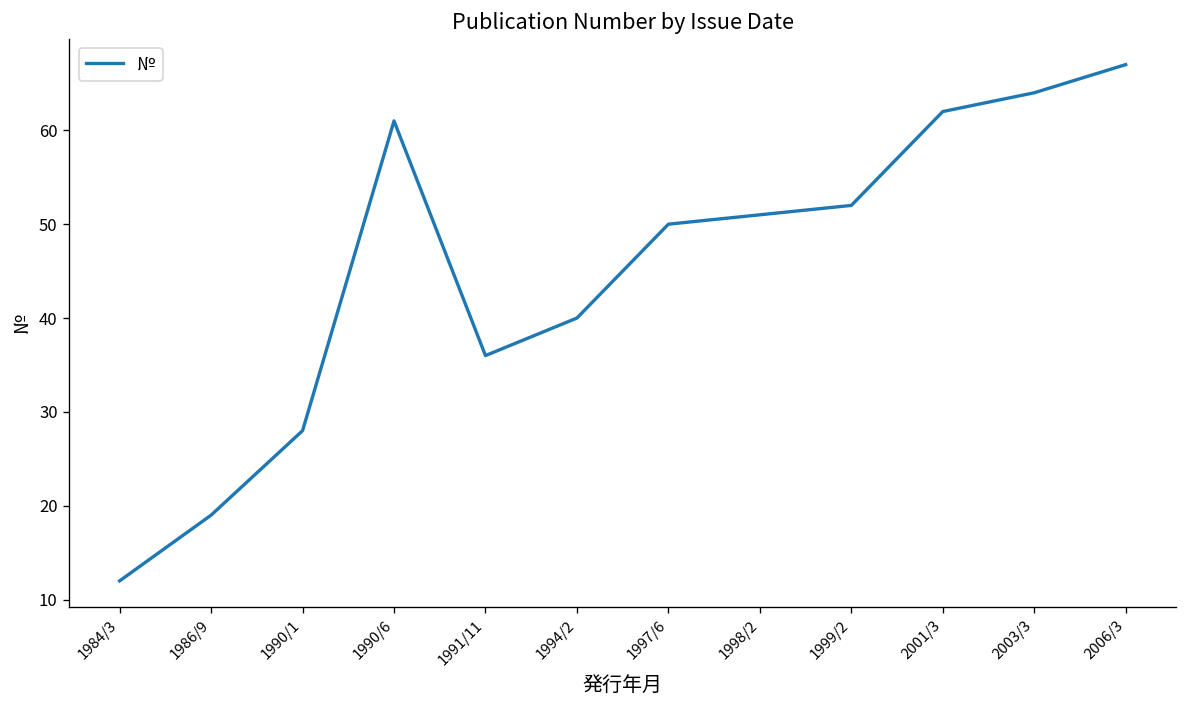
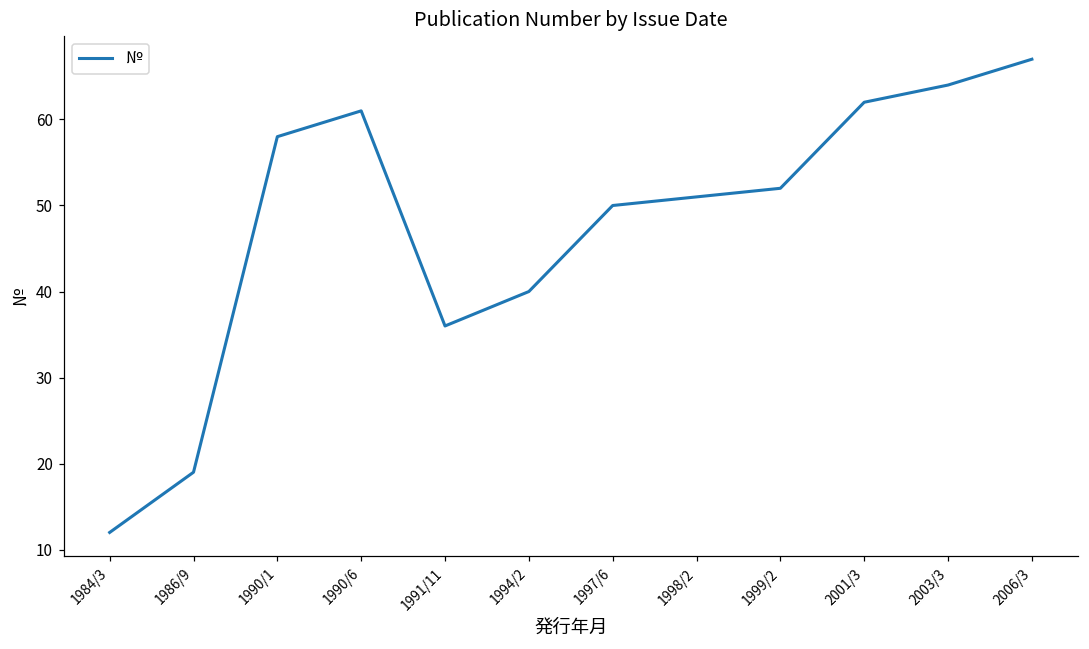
  {
    "1984/3": 12,
    "1986/9": 19,
-   "1990/1": 28,
+   "1990/1": 58,
    "1990/6": 61,
    "1991/11": 36,
    "1994/2": 40,
    "1997/6": 50,
    "1998/2": 51,
    "1999/2": 52,
    "2001/3": 62,
    "2003/3": 64,
    "2006/3": 67
  }
